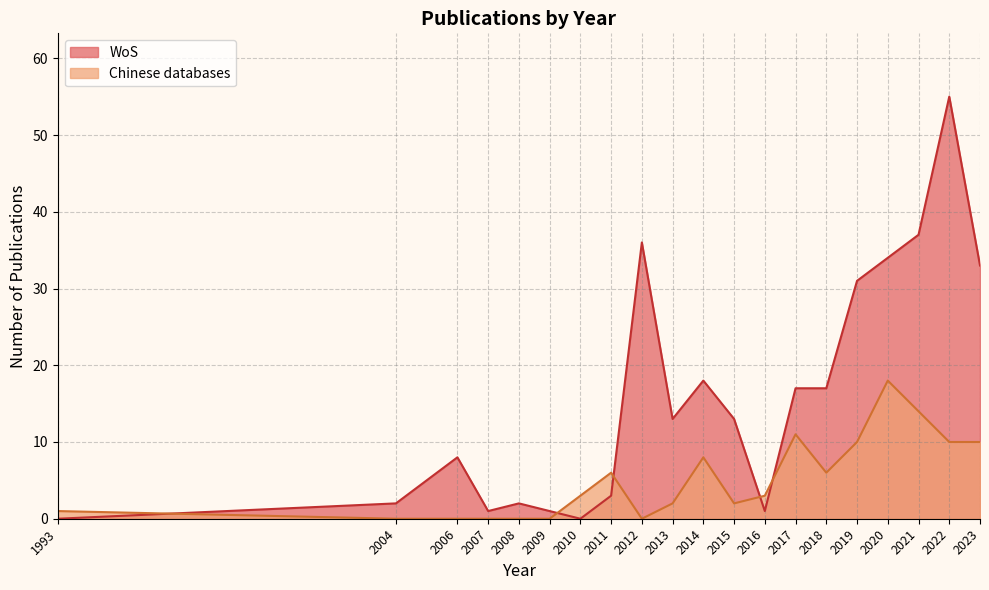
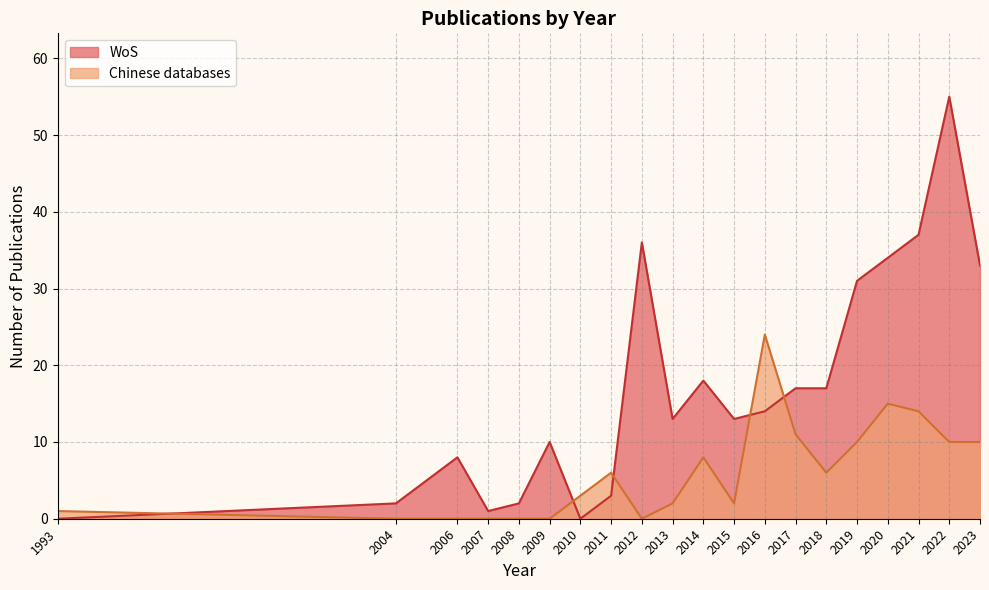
  {
    "WoS": {
      "1993": 0,
      "2004": 2,
      "2006": 8,
      "2007": 1,
      "2008": 2,
-     "2009": 1,
+     "2009": 10,
      "2010": 0,
      "2011": 3,
      "2012": 36,
      "2013": 13,
      "2014": 18,
      "2015": 13,
-     "2016": 1,
+     "2016": 14,
      "2017": 17,
      "2018": 17,
      "2019": 31,
      "2020": 34,
      "2021": 37,
      "2022": 55,
      "2023": 33
    },
    "Chinese databases": {
      "1993": 1,
      "2004": 0,
      "2006": 0,
      "2007": 0,
      "2008": 0,
      "2009": 0,
      "2010": 3,
      "2011": 6,
      "2012": 0,
      "2013": 2,
      "2014": 8,
      "2015": 2,
-     "2016": 3,
+     "2016": 24,
      "2017": 11,
      "2018": 6,
      "2019": 10,
-     "2020": 18,
+     "2020": 15,
      "2021": 14,
      "2022": 10,
      "2023": 10
    }
  }
